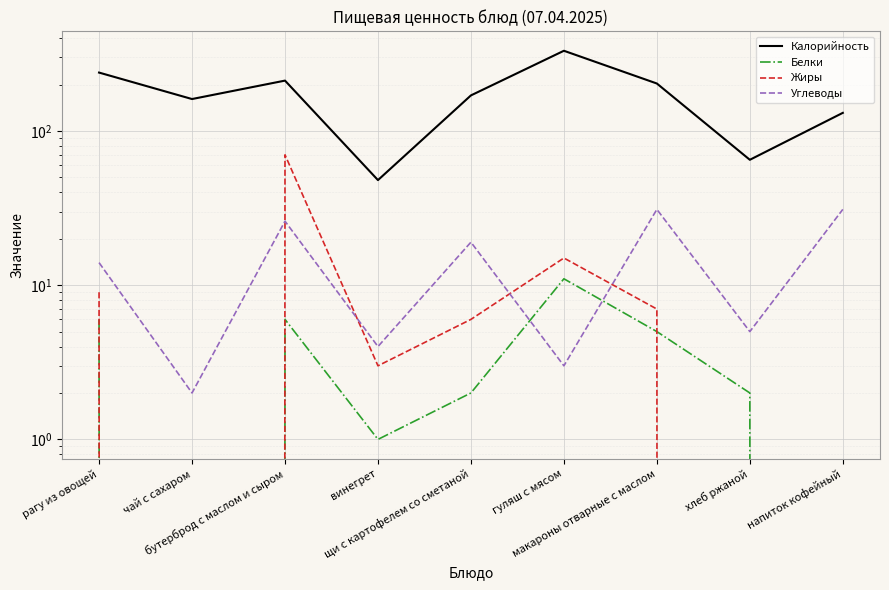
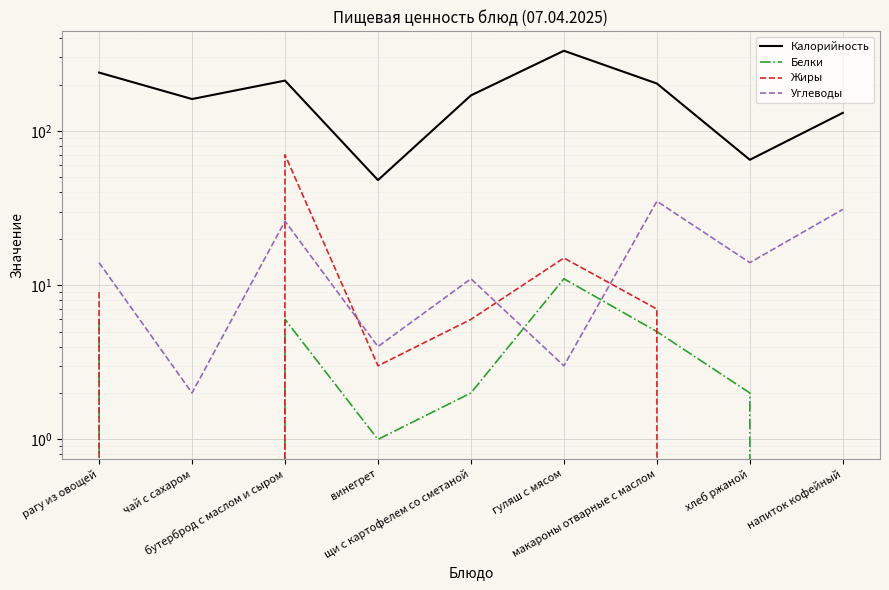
  {
    "Калорийность": {
      "рагу из овощей": 240,
      "чай с сахаром": 160,
      "бутерброд с маслом и сыром": 210,
      "винегрет": 48,
      "щи с картофелем со сметаной": 170,
      "гуляш с мясом": 330,
      "макароны отварные с маслом": 200,
      "хлеб ржаной": 65,
      "напиток кофейный": 130
    },
    "Белки": {
      "рагу из овощей": 6,
      "бутерброд с маслом и сыром": 6,
      "винегрет": 1,
      "щи с картофелем со сметаной": 2,
      "гуляш с мясом": 11,
      "макароны отварные с маслом": 5,
      "хлеб ржаной": 2
    },
    "Жиры": {
      "рагу из овощей": 9,
      "бутерброд с маслом и сыром": 70,
      "винегрет": 3,
      "щи с картофелем со сметаной": 6,
      "гуляш с мясом": 15,
      "макароны отварные с маслом": 7
    },
    "Углеводы": {
      "рагу из овощей": 14,
      "чай с сахаром": 2,
      "бутерброд с маслом и сыром": 26,
      "винегрет": 4,
-     "щи с картофелем со сметаной": 19,
+     "щи с картофелем со сметаной": 11,
      "гуляш с мясом": 3,
-     "макароны отварные с маслом": 31,
-     "хлеб ржаной": 5,
+     "макароны отварные с маслом": 35,
+     "хлеб ржаной": 14,
      "напиток кофейный": 31
    }
  }
